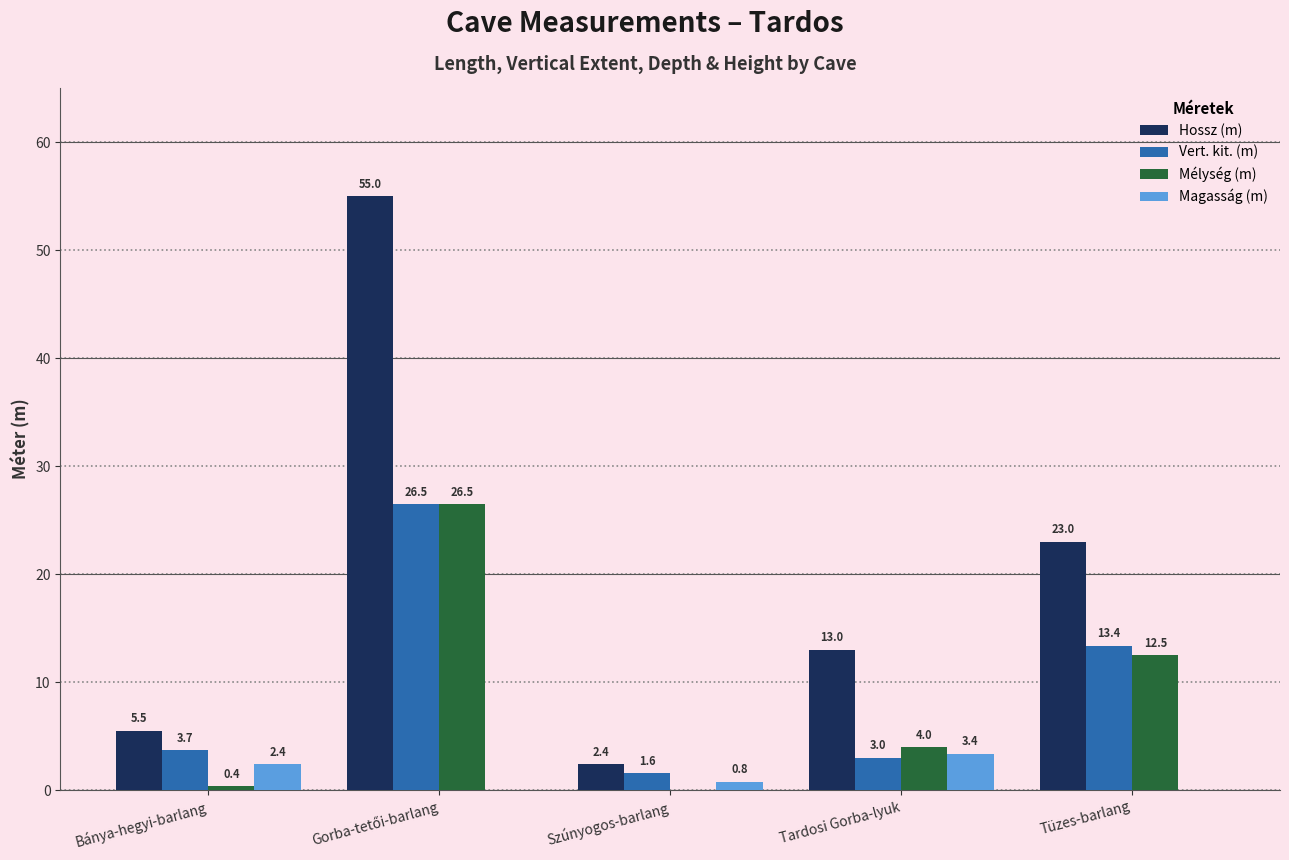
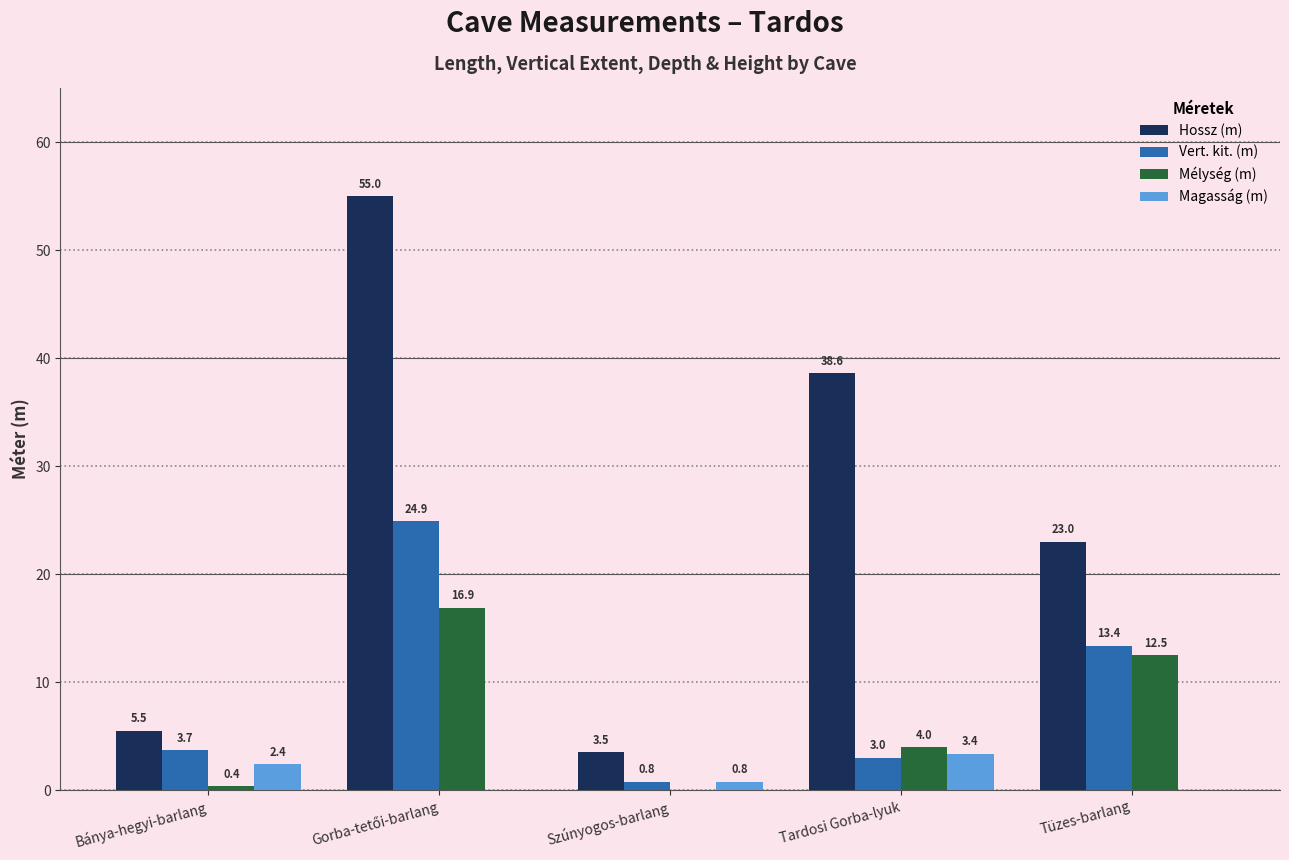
  {
    "Hossz (m)": {
      "Bánya-hegyi-barlang": 5.5,
      "Gorba-tetői-barlang": 55.0,
-     "Szúnyogos-barlang": 2.4,
-     "Tardosi Gorba-lyuk": 13.0,
+     "Szúnyogos-barlang": 3.5,
+     "Tardosi Gorba-lyuk": 38.6,
      "Tüzes-barlang": 23.0
    },
    "Vert. kit. (m)": {
      "Bánya-hegyi-barlang": 3.7,
-     "Gorba-tetői-barlang": 26.5,
-     "Szúnyogos-barlang": 1.6,
+     "Gorba-tetői-barlang": 24.9,
+     "Szúnyogos-barlang": 0.8,
      "Tardosi Gorba-lyuk": 3.0,
      "Tüzes-barlang": 13.4
    },
    "Mélység (m)": {
      "Bánya-hegyi-barlang": 0.4,
-     "Gorba-tetői-barlang": 26.5,
+     "Gorba-tetői-barlang": 16.9,
      "Tardosi Gorba-lyuk": 4.0,
      "Tüzes-barlang": 12.5
    },
    "Magasság (m)": {
      "Bánya-hegyi-barlang": 2.4,
      "Szúnyogos-barlang": 0.8,
      "Tardosi Gorba-lyuk": 3.4
    }
  }
